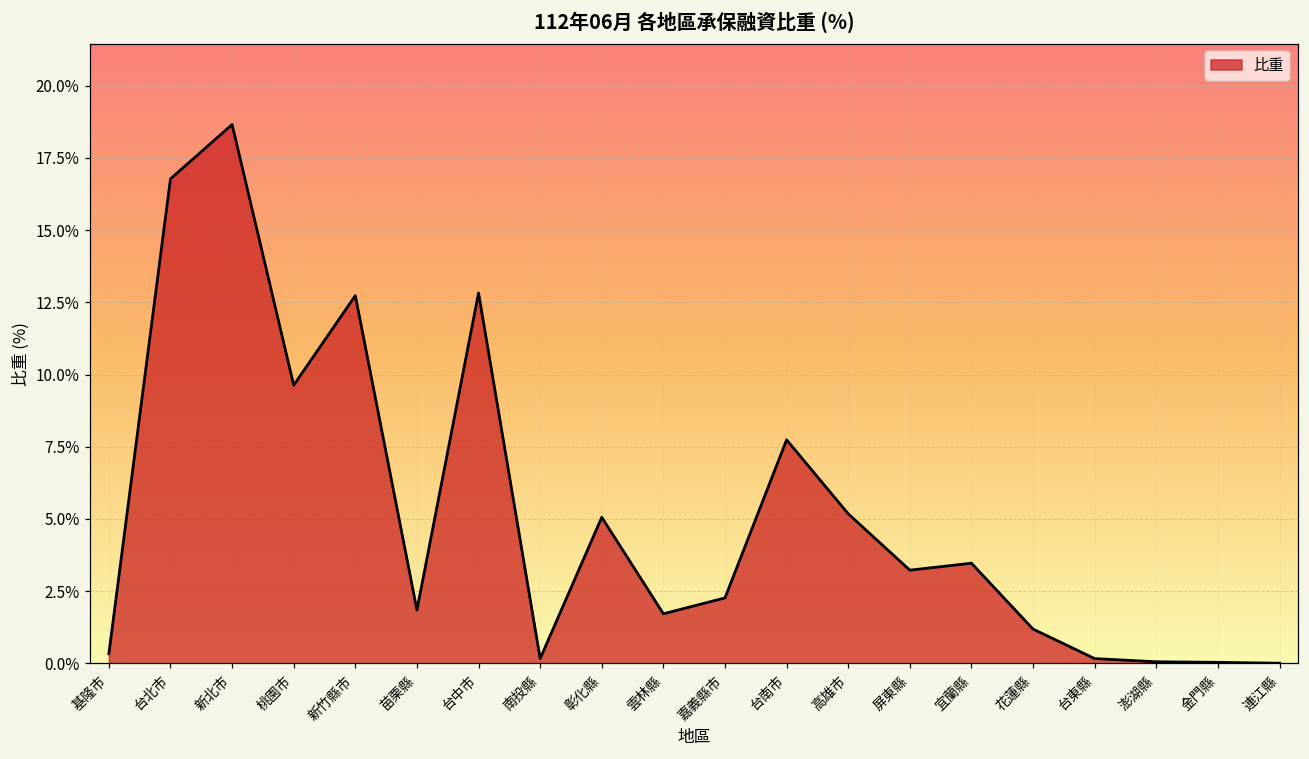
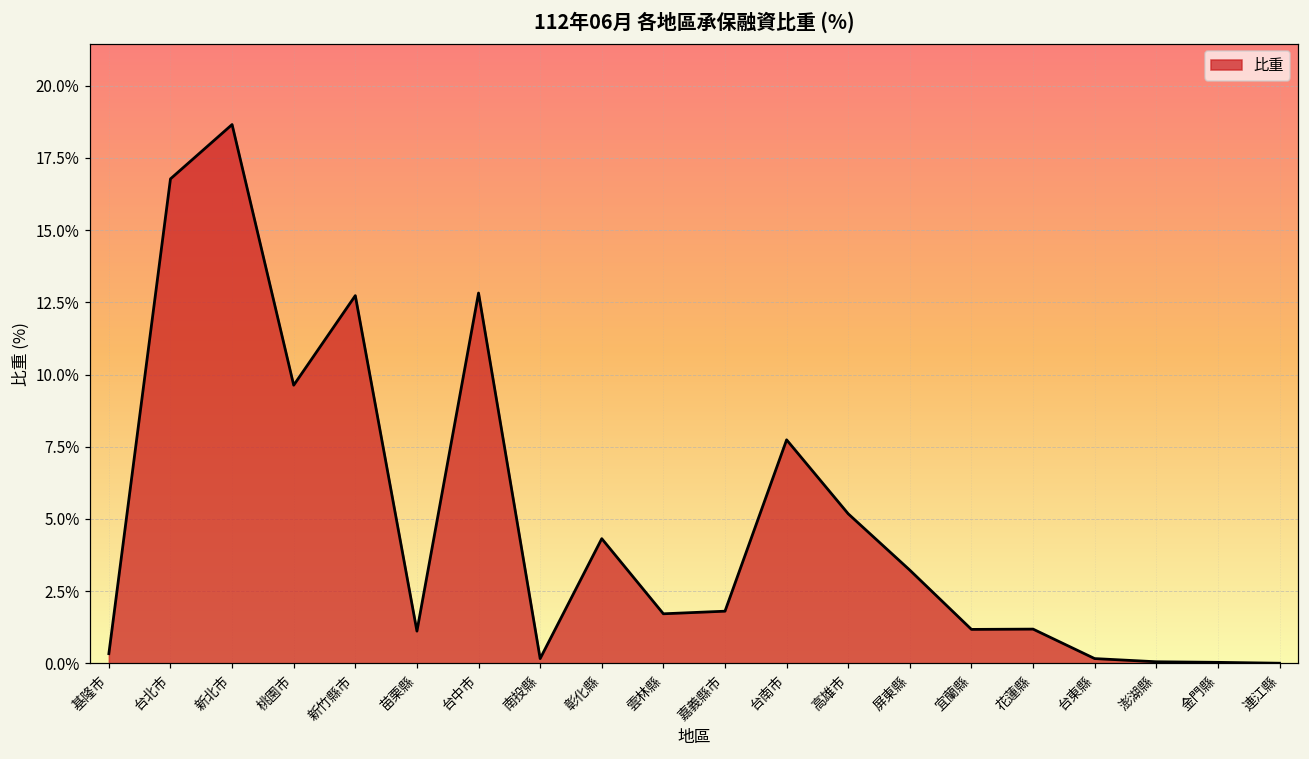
  {
    "基隆市": "0.3%",
    "台北市": "16.8%",
    "新北市": "18.7%",
    "桃園市": "9.6%",
    "新竹縣市": "12.7%",
-   "苗栗縣": "1.9%",
+   "苗栗縣": "1.1%",
    "台中市": "12.8%",
    "南投縣": "0.2%",
-   "彰化縣": "5.1%",
+   "彰化縣": "4.3%",
    "雲林縣": "1.7%",
-   "嘉義縣市": "2.3%",
+   "嘉義縣市": "1.8%",
    "台南市": "7.7%",
    "高雄市": "5.2%",
    "屏東縣": "3.2%",
-   "宜蘭縣": "3.5%",
+   "宜蘭縣": "1.2%",
    "花蓮縣": "1.2%",
    "台東縣": "0.2%",
    "澎湖縣": "0.1%",
    "金門縣": "0.0%",
    "連江縣": "0.0%"
  }
